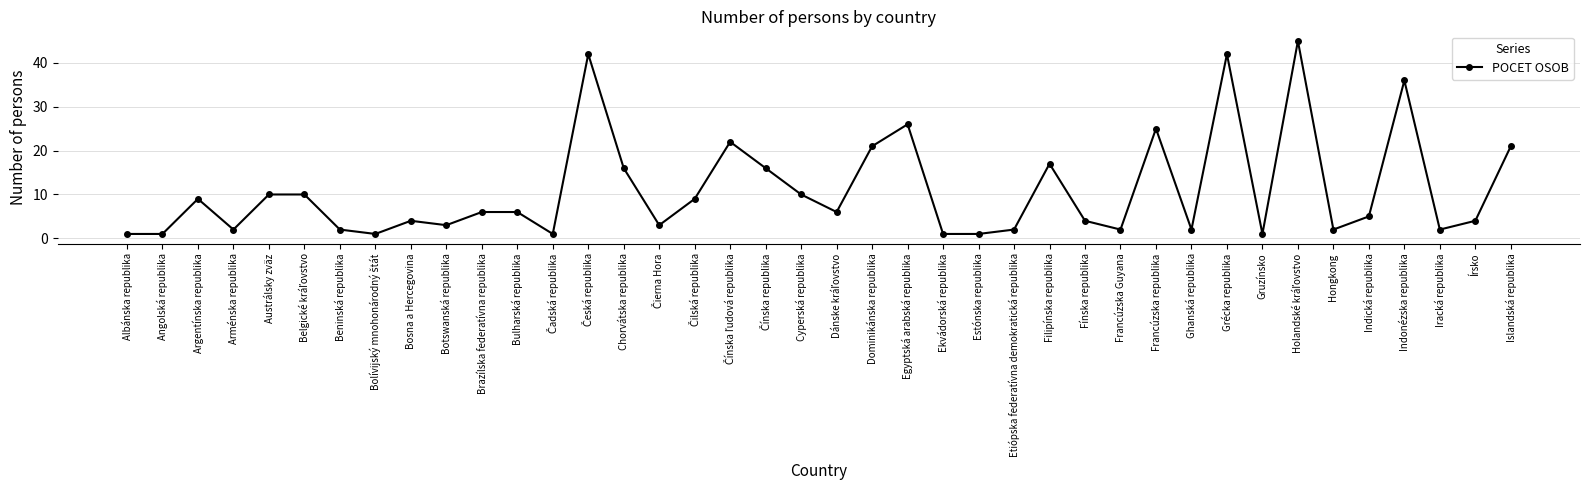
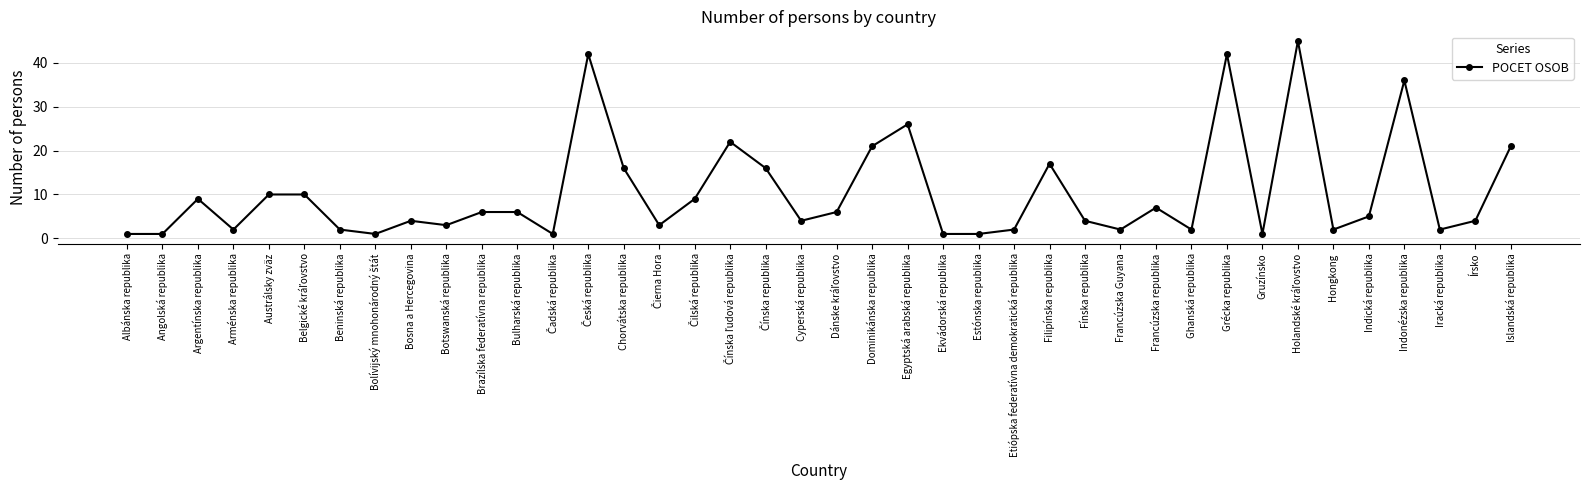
  {
    "Albánska republika": 1,
    "Angolská republika": 1,
    "Argentínska republika": 9,
    "Arménska republika": 2,
    "Austrálsky zväz": 10,
    "Belgické kráľovstvo": 10,
    "Beninská republika": 2,
    "Bolívijský mnohonárodný štát": 1,
    "Bosna a Hercegovina": 4,
    "Botswanská republika": 3,
    "Brazílska federatívna republika": 6,
    "Bulharská republika": 6,
    "Čadská republika": 1,
    "Česká republika": 42,
    "Chorvátska republika": 16,
    "Čierna Hora": 3,
    "Čilská republika": 9,
    "Čínska ľudová republika": 22,
    "Čínska republika": 16,
-   "Cyperská republika": 10,
+   "Cyperská republika": 4,
    "Dánske kráľovstvo": 6,
    "Dominikánska republika": 21,
    "Egyptská arabská republika": 26,
    "Ekvádorská republika": 1,
    "Estónska republika": 1,
    "Etiópska federatívna demokratická republika": 2,
    "Filipínska republika": 17,
    "Fínska republika": 4,
    "Francúzska Guyana": 2,
-   "Francúzska republika": 25,
+   "Francúzska republika": 7,
    "Ghanská republika": 2,
    "Grécka republika": 42,
    "Gruzínsko": 1,
    "Holandské kráľovstvo": 45,
    "Hongkong": 2,
    "Indická republika": 5,
    "Indonézska republika": 36,
    "Iracká republika": 2,
    "Írsko": 4,
    "Islandská republika": 21
  }
